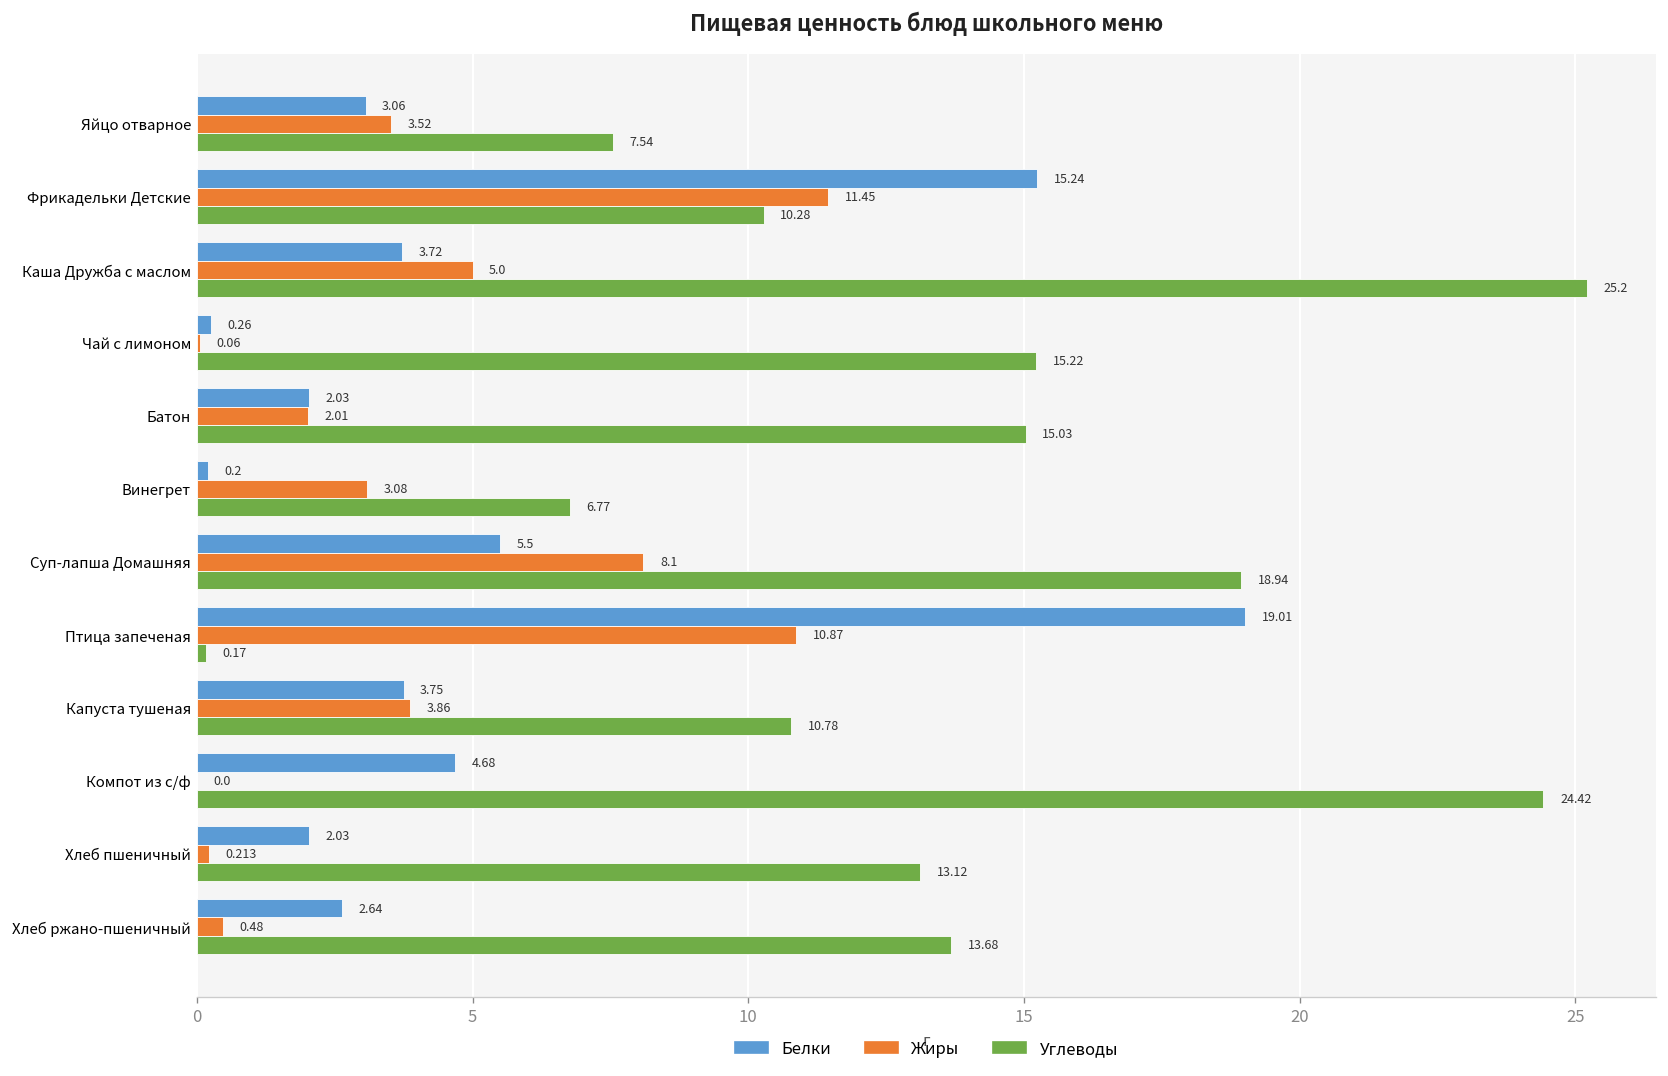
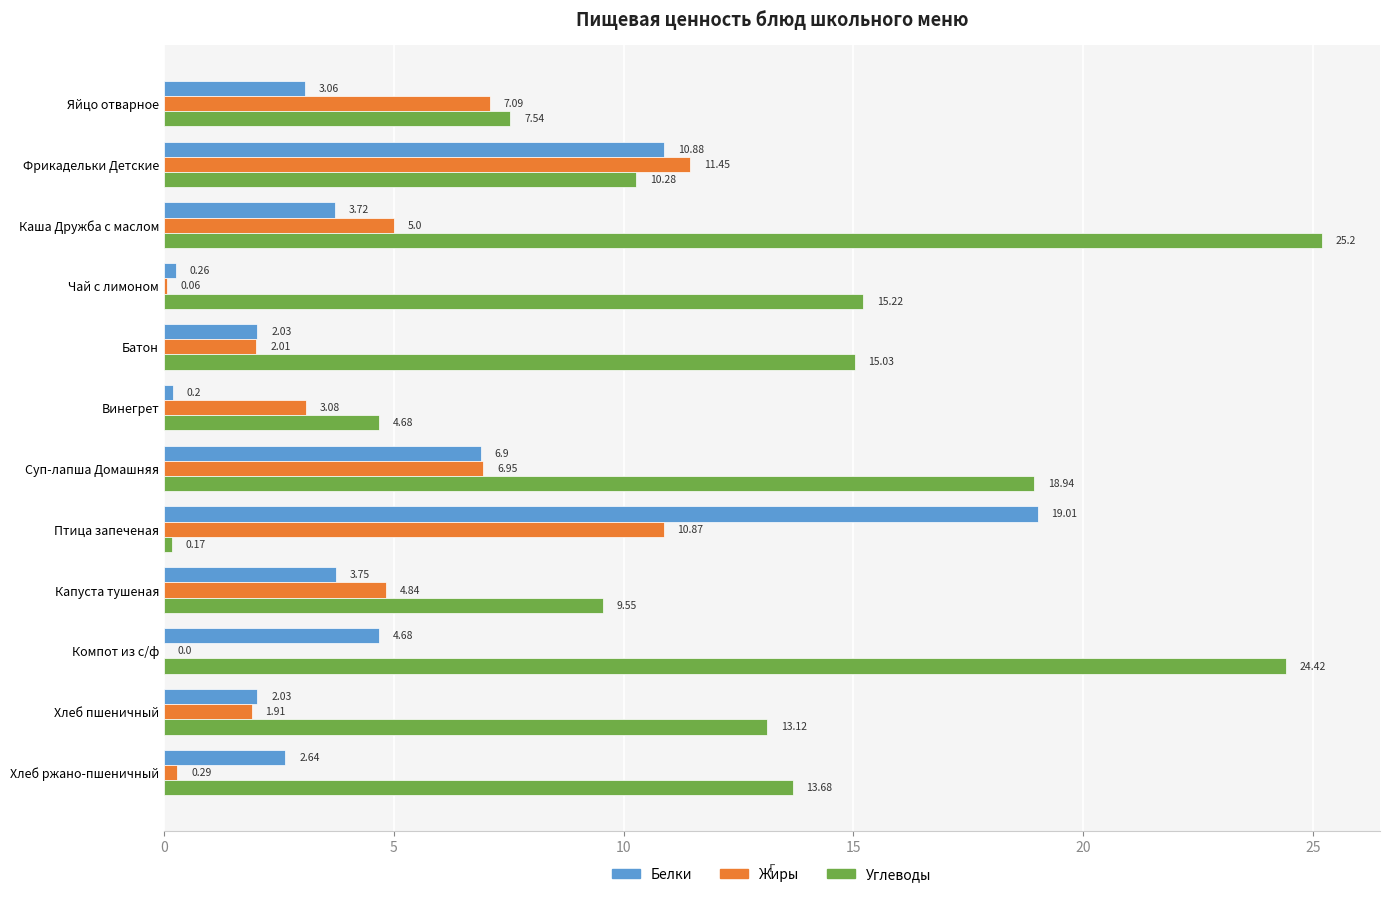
  {
    "Белки": {
      "Яйцо отварное": 3.06,
-     "Фрикадельки Детские": 15.24,
+     "Фрикадельки Детские": 10.88,
      "Каша Дружба с маслом": 3.72,
      "Чай с лимоном": 0.26,
      "Батон": 2.03,
      "Винегрет": 0.2,
-     "Суп-лапша Домашняя": 5.5,
+     "Суп-лапша Домашняя": 6.9,
      "Птица запеченая": 19.01,
      "Капуста тушеная": 3.75,
      "Компот из с/ф": 4.68,
      "Хлеб пшеничный": 2.03,
      "Хлеб ржано-пшеничный": 2.64
    },
    "Жиры": {
-     "Яйцо отварное": 3.52,
+     "Яйцо отварное": 7.09,
      "Фрикадельки Детские": 11.45,
      "Каша Дружба с маслом": 5.0,
      "Чай с лимоном": 0.06,
      "Батон": 2.01,
      "Винегрет": 3.08,
-     "Суп-лапша Домашняя": 8.1,
+     "Суп-лапша Домашняя": 6.95,
      "Птица запеченая": 10.87,
-     "Капуста тушеная": 3.86,
+     "Капуста тушеная": 4.84,
      "Компот из с/ф": 0.0,
-     "Хлеб пшеничный": 0.213,
-     "Хлеб ржано-пшеничный": 0.48
+     "Хлеб пшеничный": 1.91,
+     "Хлеб ржано-пшеничный": 0.29
    },
    "Углеводы": {
      "Яйцо отварное": 7.54,
      "Фрикадельки Детские": 10.28,
      "Каша Дружба с маслом": 25.2,
      "Чай с лимоном": 15.22,
      "Батон": 15.03,
-     "Винегрет": 6.77,
+     "Винегрет": 4.68,
      "Суп-лапша Домашняя": 18.94,
      "Птица запеченая": 0.17,
-     "Капуста тушеная": 10.78,
+     "Капуста тушеная": 9.55,
      "Компот из с/ф": 24.42,
      "Хлеб пшеничный": 13.12,
      "Хлеб ржано-пшеничный": 13.68
    }
  }
